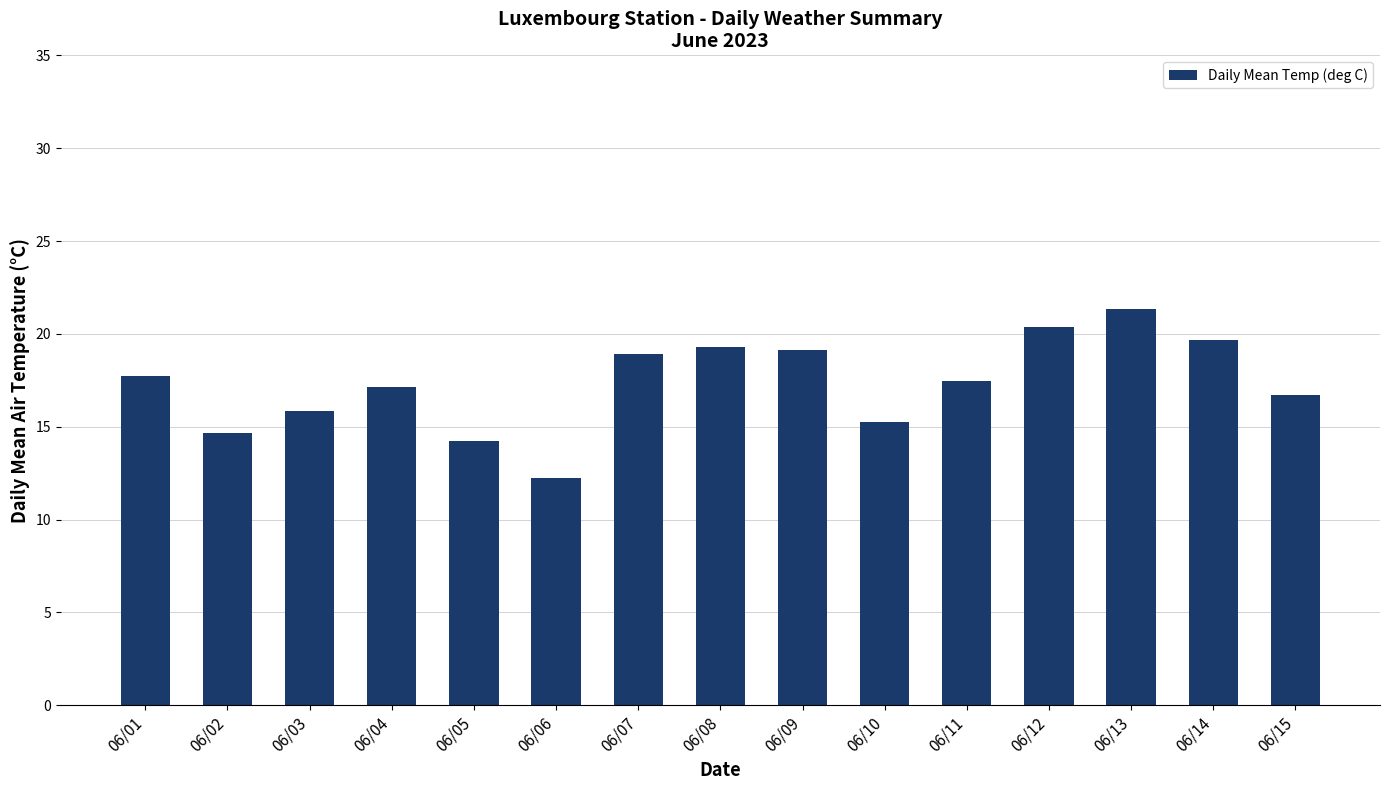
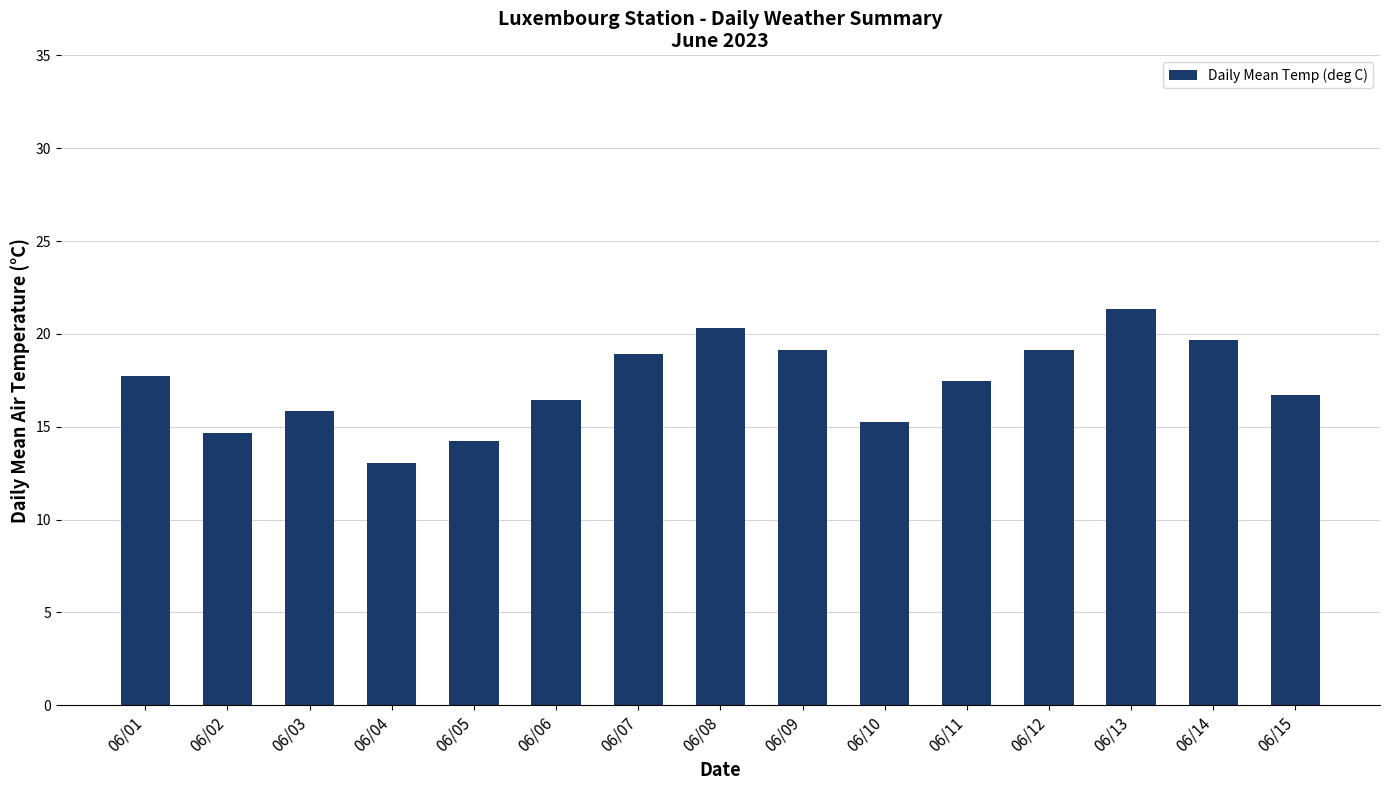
  {
    "06/01": 17.7,
    "06/02": 14.7,
    "06/03": 15.9,
-   "06/04": 17.1,
+   "06/04": 13.0,
    "06/05": 14.2,
-   "06/06": 12.3,
+   "06/06": 16.5,
    "06/07": 18.9,
-   "06/08": 19.3,
+   "06/08": 20.3,
    "06/09": 19.1,
    "06/10": 15.2,
    "06/11": 17.5,
-   "06/12": 20.4,
+   "06/12": 19.1,
    "06/13": 21.3,
    "06/14": 19.7,
    "06/15": 16.7
  }
